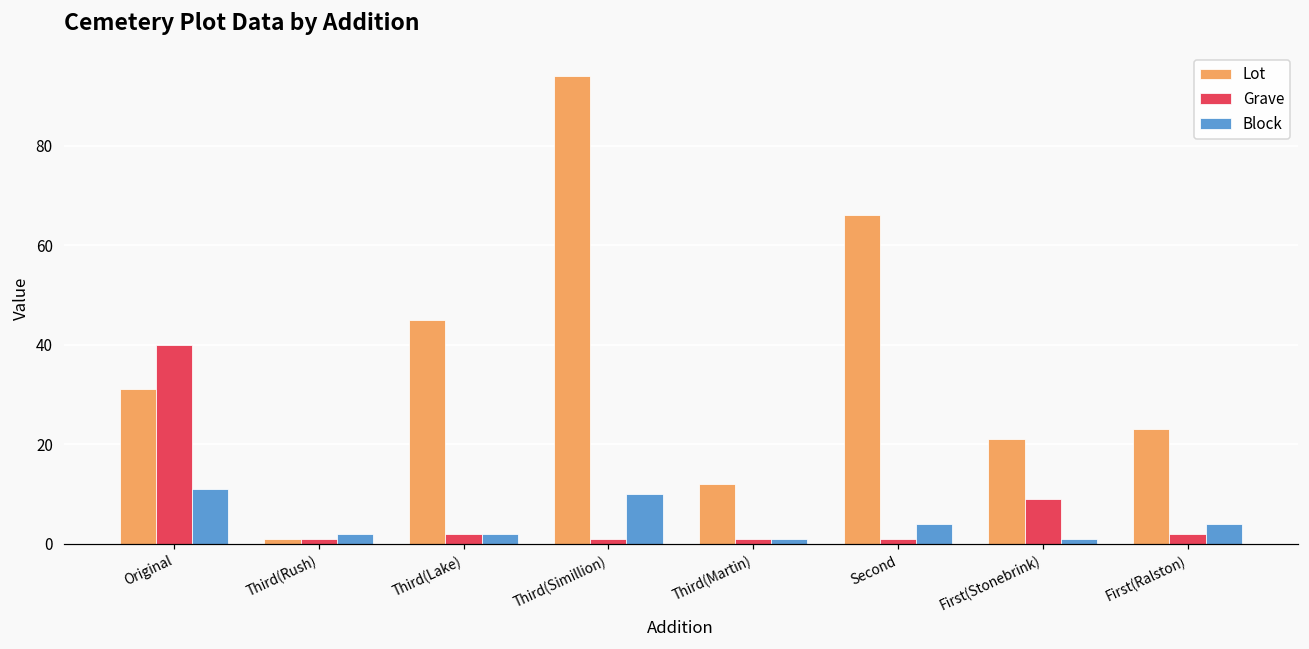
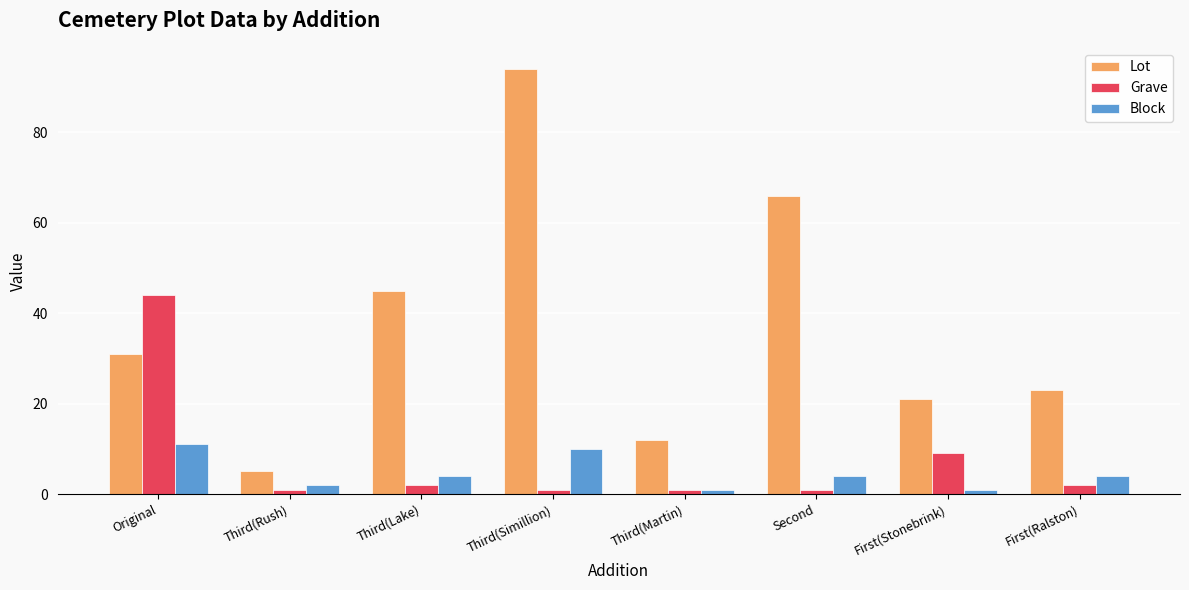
  {
    "Lot": {
      "Original": 31,
-     "Third(Rush)": 1,
+     "Third(Rush)": 5,
      "Third(Lake)": 45,
      "Third(Simillion)": 94,
      "Third(Martin)": 12,
      "Second": 66,
      "First(Stonebrink)": 21,
      "First(Ralston)": 23
    },
    "Grave": {
-     "Original": 40,
+     "Original": 44,
      "Third(Rush)": 1,
      "Third(Lake)": 2,
      "Third(Simillion)": 1,
      "Third(Martin)": 1,
      "Second": 1,
      "First(Stonebrink)": 9,
      "First(Ralston)": 2
    },
    "Block": {
      "Original": 11,
      "Third(Rush)": 2,
-     "Third(Lake)": 2,
+     "Third(Lake)": 4,
      "Third(Simillion)": 10,
      "Third(Martin)": 1,
      "Second": 4,
      "First(Stonebrink)": 1,
      "First(Ralston)": 4
    }
  }
